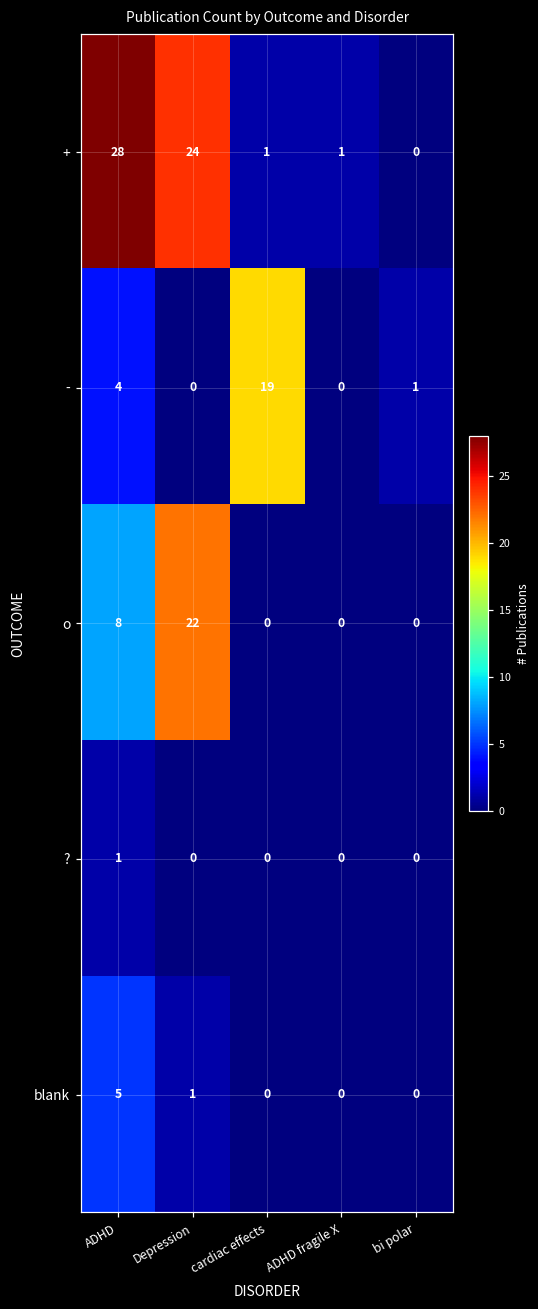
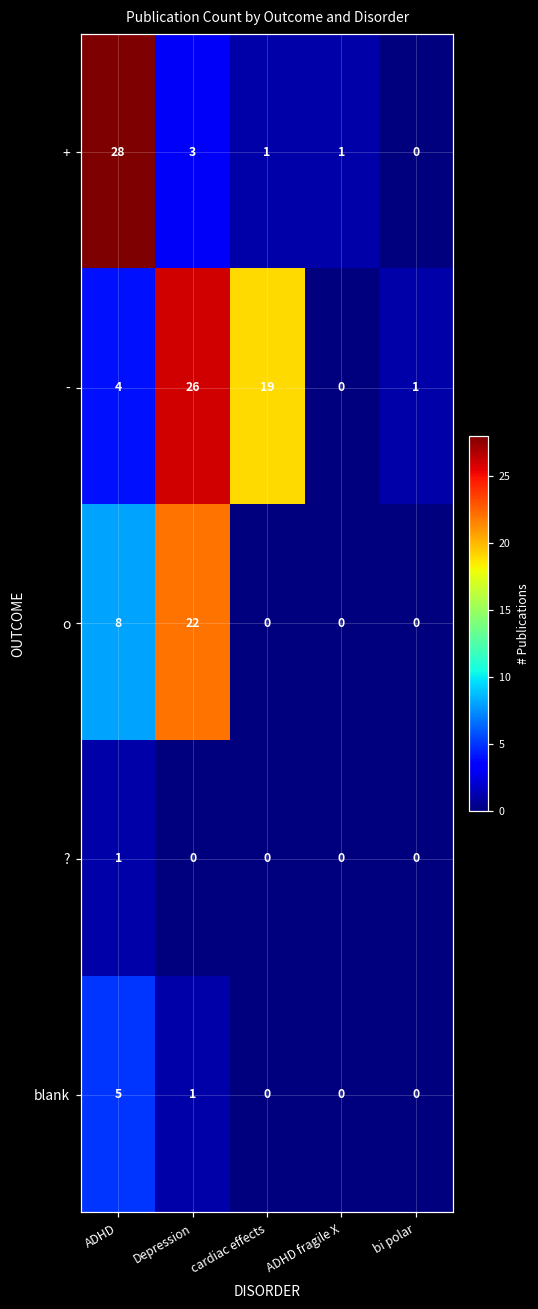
  {
    "+": {
      "ADHD": 28,
-     "Depression": 24,
+     "Depression": 3,
      "cardiac effects": 1,
      "ADHD fragile X": 1,
      "bi polar": 0
    },
    "-": {
      "ADHD": 4,
-     "Depression": 0,
+     "Depression": 26,
      "cardiac effects": 19,
      "ADHD fragile X": 0,
      "bi polar": 1
    },
    "o": {
      "ADHD": 8,
      "Depression": 22,
      "cardiac effects": 0,
      "ADHD fragile X": 0,
      "bi polar": 0
    },
    "?": {
      "ADHD": 1,
      "Depression": 0,
      "cardiac effects": 0,
      "ADHD fragile X": 0,
      "bi polar": 0
    },
    "blank": {
      "ADHD": 5,
      "Depression": 1,
      "cardiac effects": 0,
      "ADHD fragile X": 0,
      "bi polar": 0
    }
  }
